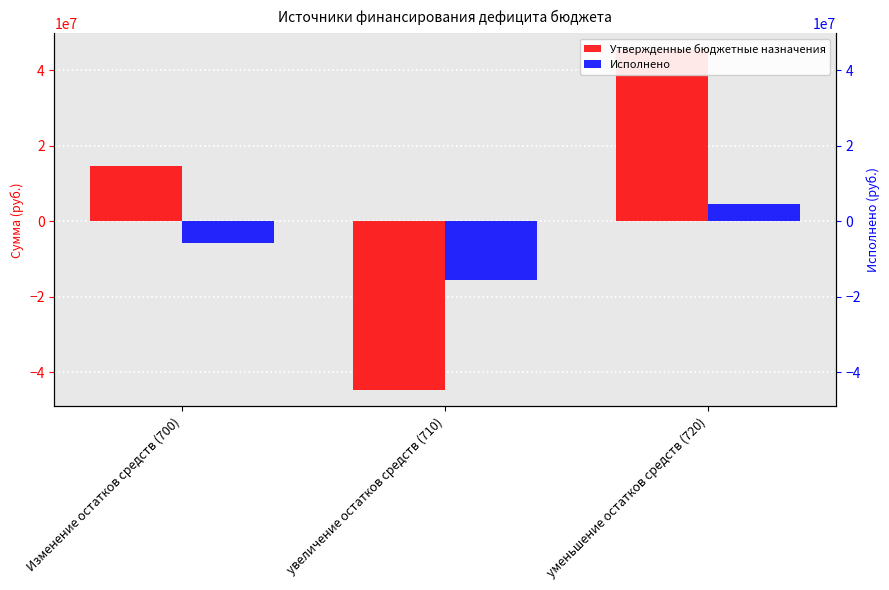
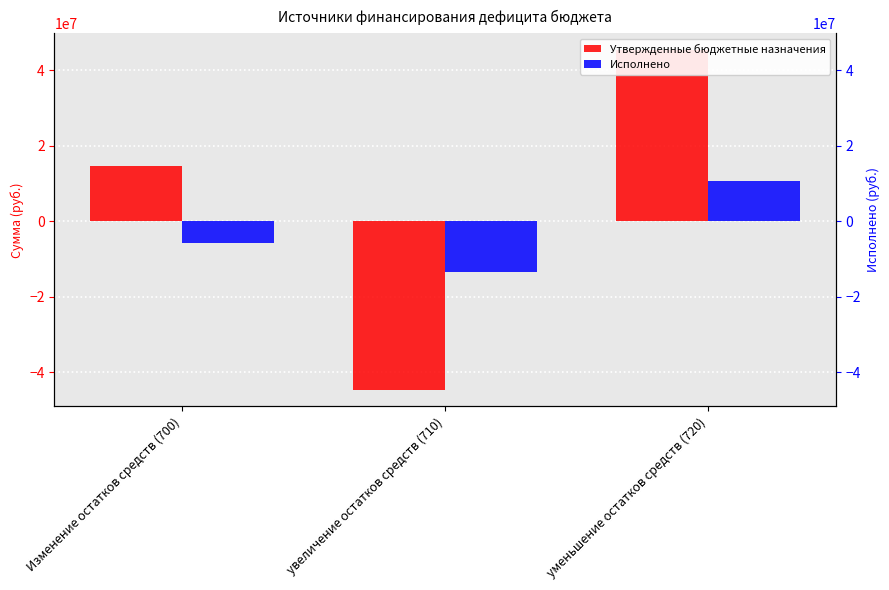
  {
    "Утвержденные бюджетные назначения": {
      "Изменение остатков средств (700)": 15000000,
      "увеличение остатков средств (710)": -45000000
    },
    "Исполнено": {
      "Изменение остатков средств (700)": -6000000,
-     "увеличение остатков средств (710)": -16000000,
-     "уменьшение остатков средств (720)": 5000000
+     "увеличение остатков средств (710)": -13000000,
+     "уменьшение остатков средств (720)": 11000000
    }
  }
